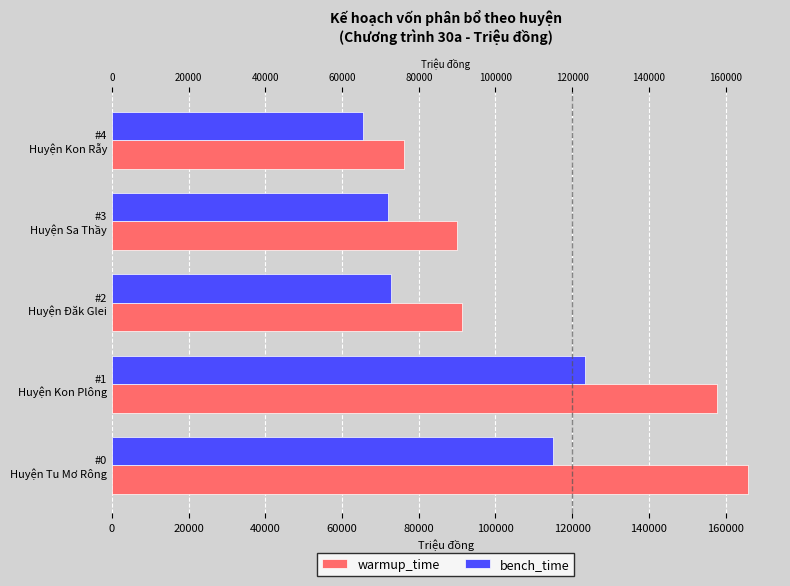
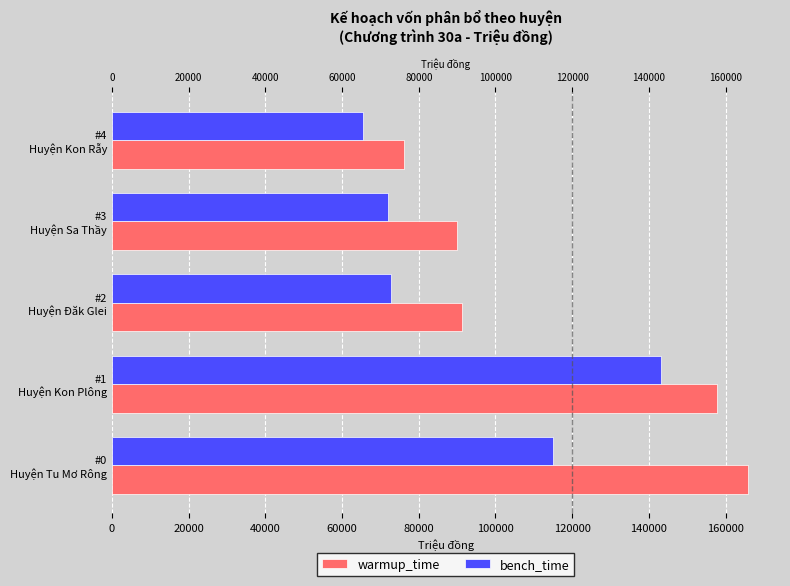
  {
    "warmup_time": {
      "#4 Huyện Kon Rẫy": 76000,
      "#3 Huyện Sa Thầy": 90000,
      "#2 Huyện Đăk Glei": 91000,
      "#1 Huyện Kon Plông": 158000,
      "#0 Huyện Tu Mơ Rông": 166000
    },
    "bench_time": {
      "#4 Huyện Kon Rẫy": 65000,
      "#3 Huyện Sa Thầy": 72000,
      "#2 Huyện Đăk Glei": 73000,
-     "#1 Huyện Kon Plông": 123000,
+     "#1 Huyện Kon Plông": 143000,
      "#0 Huyện Tu Mơ Rông": 115000
    }
  }
